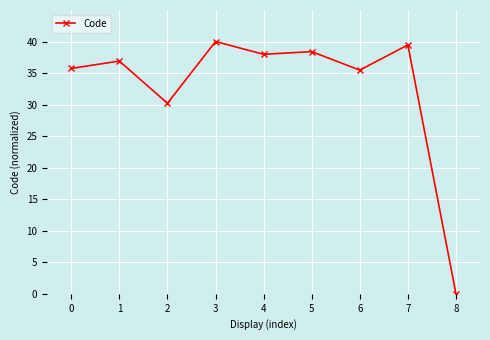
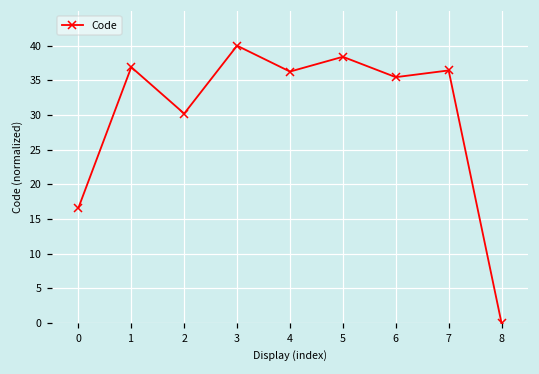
  {
-   "0": 36,
+   "0": 17,
    "1": 37,
    "2": 30,
    "3": 40,
-   "4": 38,
+   "4": 36,
    "5": 38,
    "6": 35,
-   "7": 39,
+   "7": 36,
    "8": 0
  }
